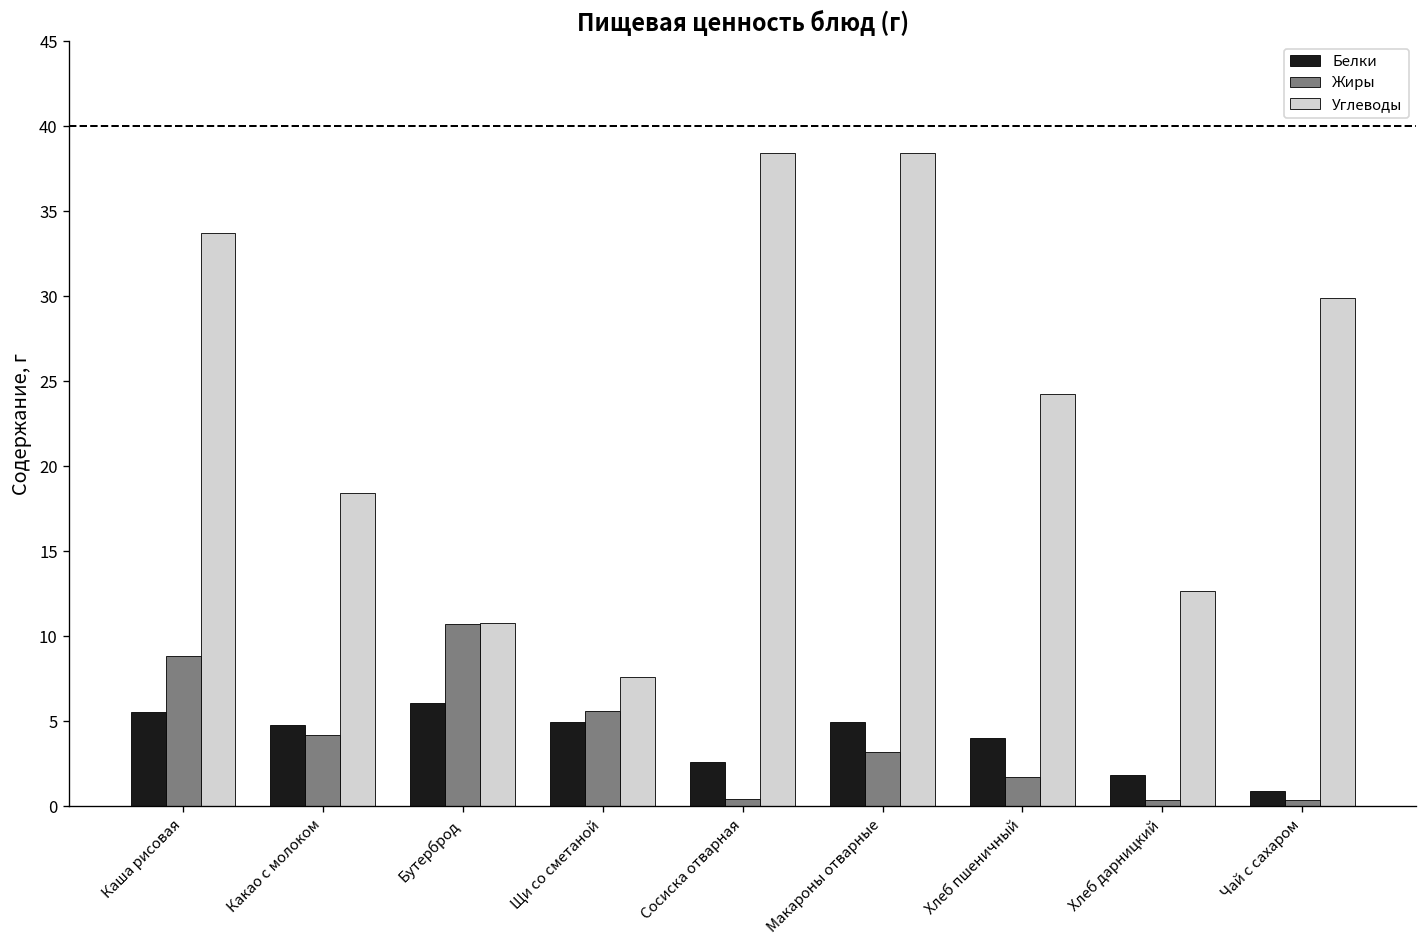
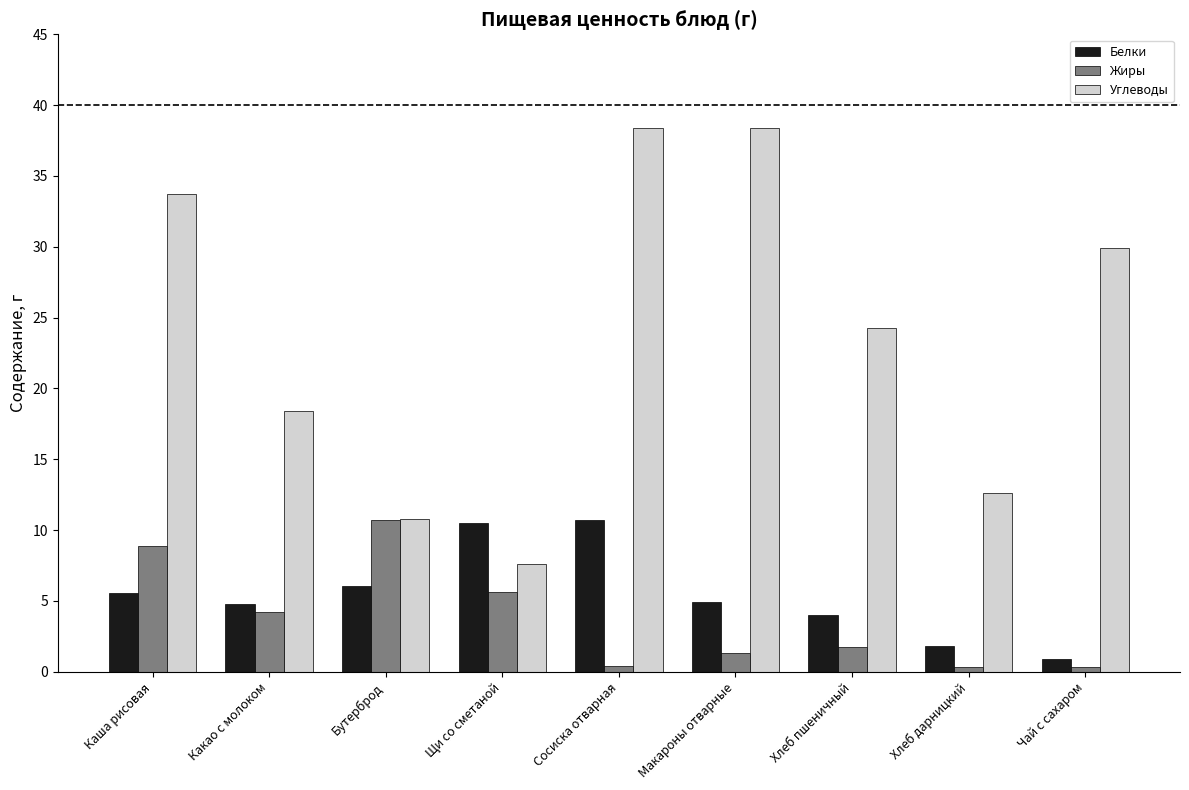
  {
    "Белки": {
      "Каша рисовая": 5.5,
      "Какао с молоком": 4.8,
      "Бутерброд": 6.1,
-     "Щи со сметаной": 5.0,
-     "Сосиска отварная": 2.6,
+     "Щи со сметаной": 10.5,
+     "Сосиска отварная": 10.7,
      "Макароны отварные": 4.9,
      "Хлеб пшеничный": 4.0,
      "Хлеб дарницкий": 1.8,
      "Чай с сахаром": 0.9
    },
    "Жиры": {
      "Каша рисовая": 8.9,
      "Какао с молоком": 4.2,
      "Бутерброд": 10.7,
      "Щи со сметаной": 5.6,
      "Сосиска отварная": 0.4,
-     "Макароны отварные": 3.2,
+     "Макароны отварные": 1.4,
      "Хлеб пшеничный": 1.7,
      "Хлеб дарницкий": 0.4,
      "Чай с сахаром": 0.3
    },
    "Углеводы": {
      "Каша рисовая": 33.7,
      "Какао с молоком": 18.4,
      "Бутерброд": 10.8,
      "Щи со сметаной": 7.6,
      "Сосиска отварная": 38.4,
      "Макароны отварные": 38.4,
      "Хлеб пшеничный": 24.3,
      "Хлеб дарницкий": 12.6,
      "Чай с сахаром": 29.9
    }
  }
